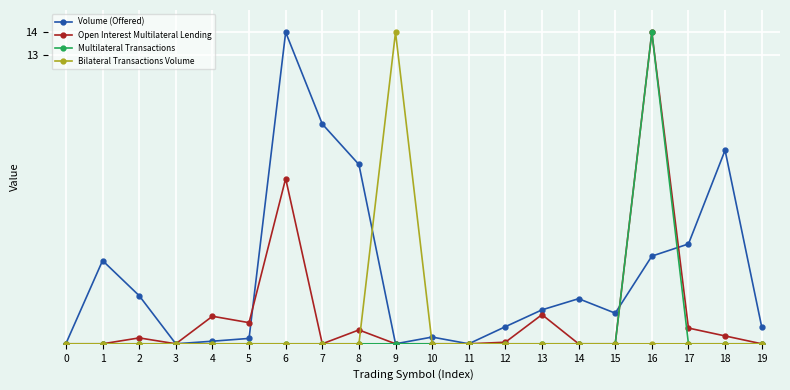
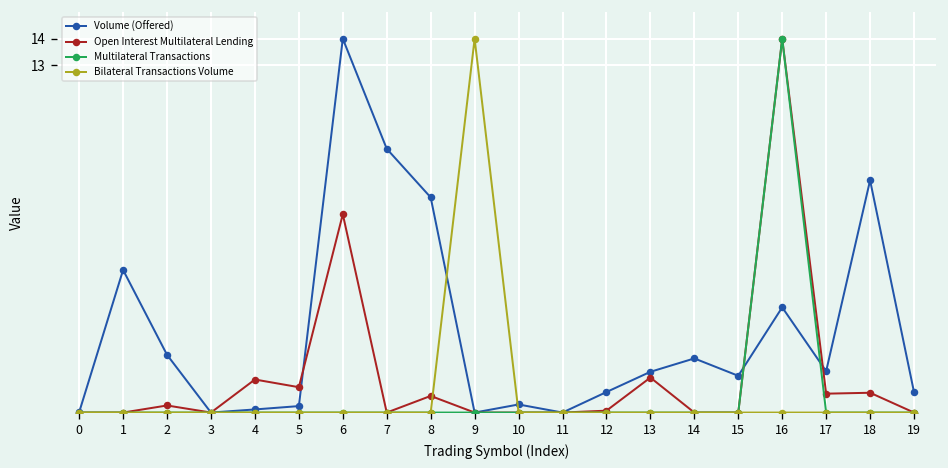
  {
    "Volume (Offered)": {
-     "1": 3.7,
+     "1": 5.3,
      "2": 2.2,
      "4": 0.1,
      "5": 0.2,
      "6": 14.0,
      "7": 9.9,
      "8": 8.1,
      "10": 0.3,
      "12": 0.8,
      "13": 1.5,
      "14": 2.0,
      "15": 1.4,
      "16": 3.9,
-     "17": 4.5,
+     "17": 1.5,
      "18": 8.7,
      "19": 0.8
    },
    "Open Interest Multilateral Lending": {
      "2": 0.3,
      "4": 1.2,
      "5": 0.9,
      "6": 7.4,
      "8": 0.6,
      "13": 1.3,
      "17": 0.7,
-     "18": 0.4
+     "18": 0.7
    },
    "Bilateral Transactions Volume": {
      "9": 14.0,
      "16": 0.0
    }
  }
